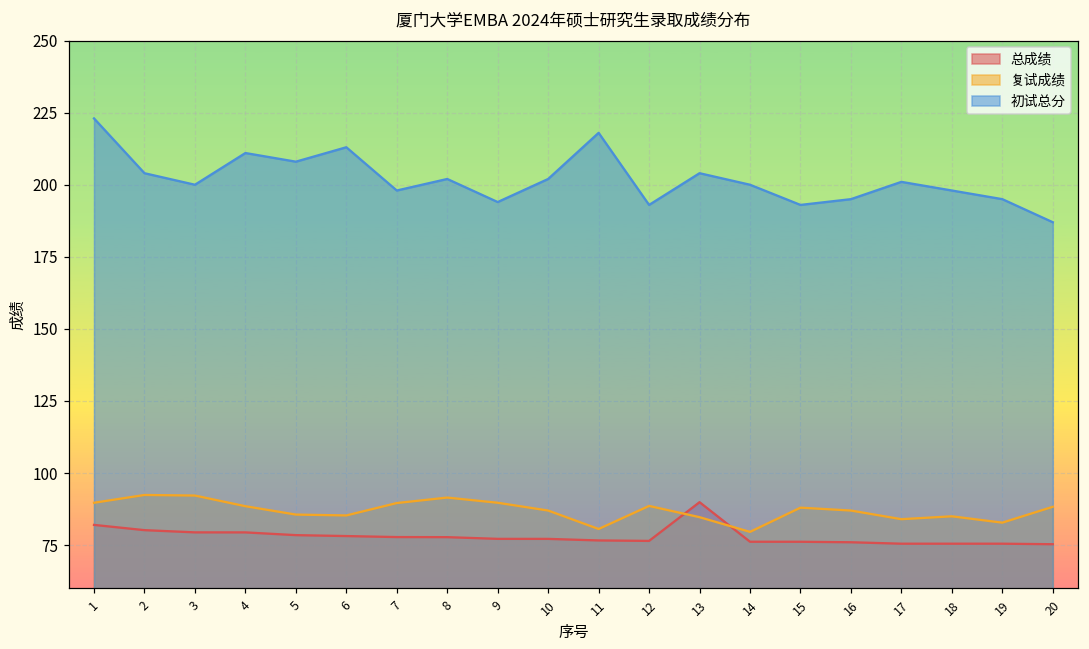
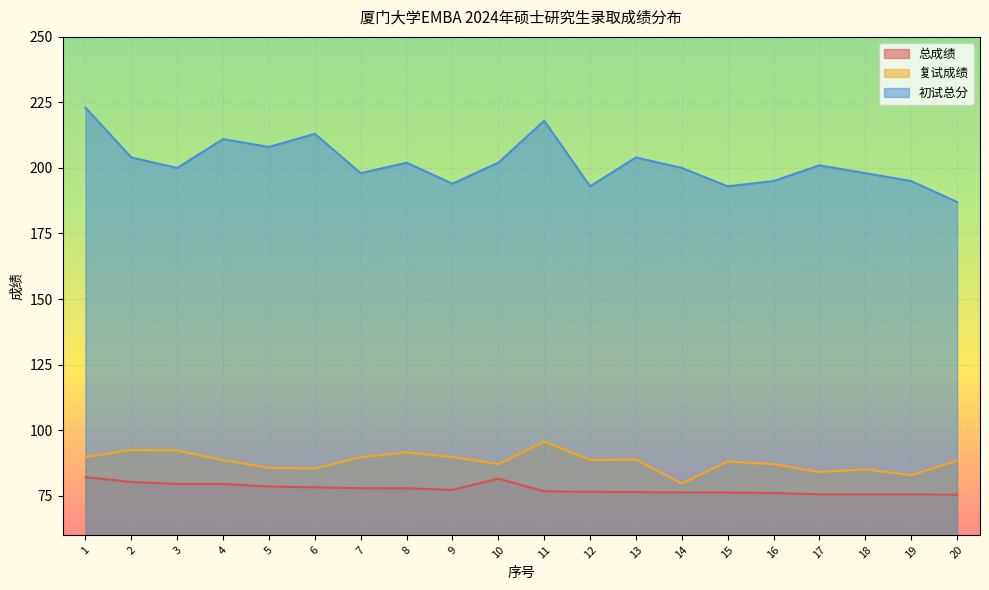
  {
    "总成绩": {
      "1": 82,
      "2": 80,
      "3": 79,
      "4": 79,
      "5": 78,
      "6": 78,
      "7": 78,
      "8": 78,
      "9": 77,
-     "10": 77,
+     "10": 81,
      "11": 77,
      "12": 76,
-     "13": 90,
+     "13": 76,
      "14": 76,
      "15": 76,
      "16": 76,
      "17": 76,
      "18": 76,
      "19": 76,
      "20": 75
    },
    "复试成绩": {
      "1": 90,
      "2": 92,
      "3": 92,
      "4": 89,
      "5": 86,
      "6": 85,
      "7": 90,
      "8": 92,
      "9": 90,
      "10": 87,
-     "11": 81,
+     "11": 96,
      "12": 89,
-     "13": 85,
+     "13": 89,
      "14": 80,
      "15": 88,
      "16": 87,
      "17": 84,
      "18": 85,
      "19": 83,
      "20": 88
    },
    "初试总分": {
      "1": 223,
      "2": 204,
      "3": 200,
      "4": 211,
      "5": 208,
      "6": 213,
      "7": 198,
      "8": 202,
      "9": 194,
      "10": 202,
      "11": 218,
      "12": 193,
      "13": 204,
      "14": 200,
      "15": 193,
      "16": 195,
      "17": 201,
      "18": 198,
      "19": 195,
      "20": 187
    }
  }
